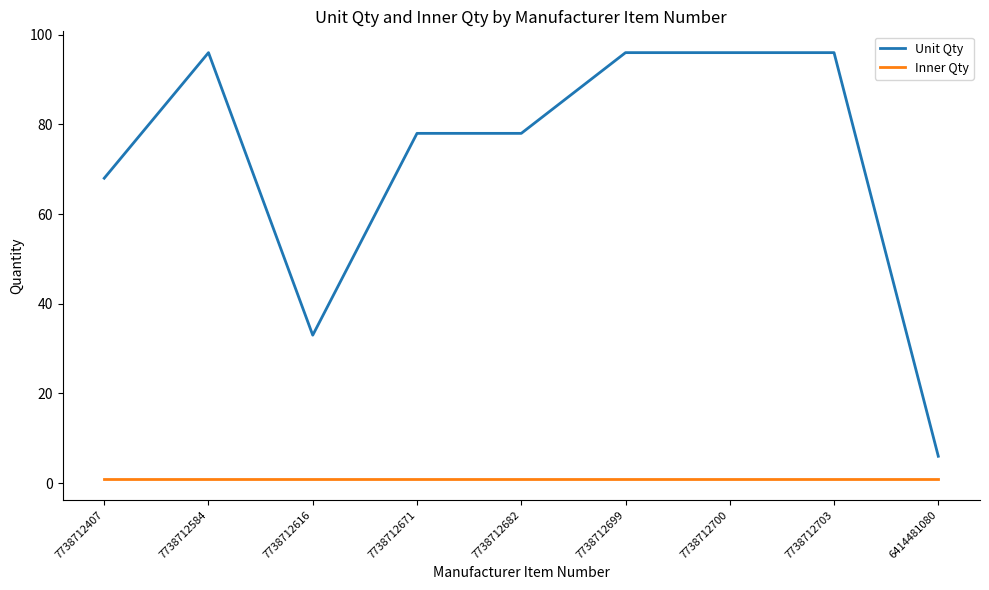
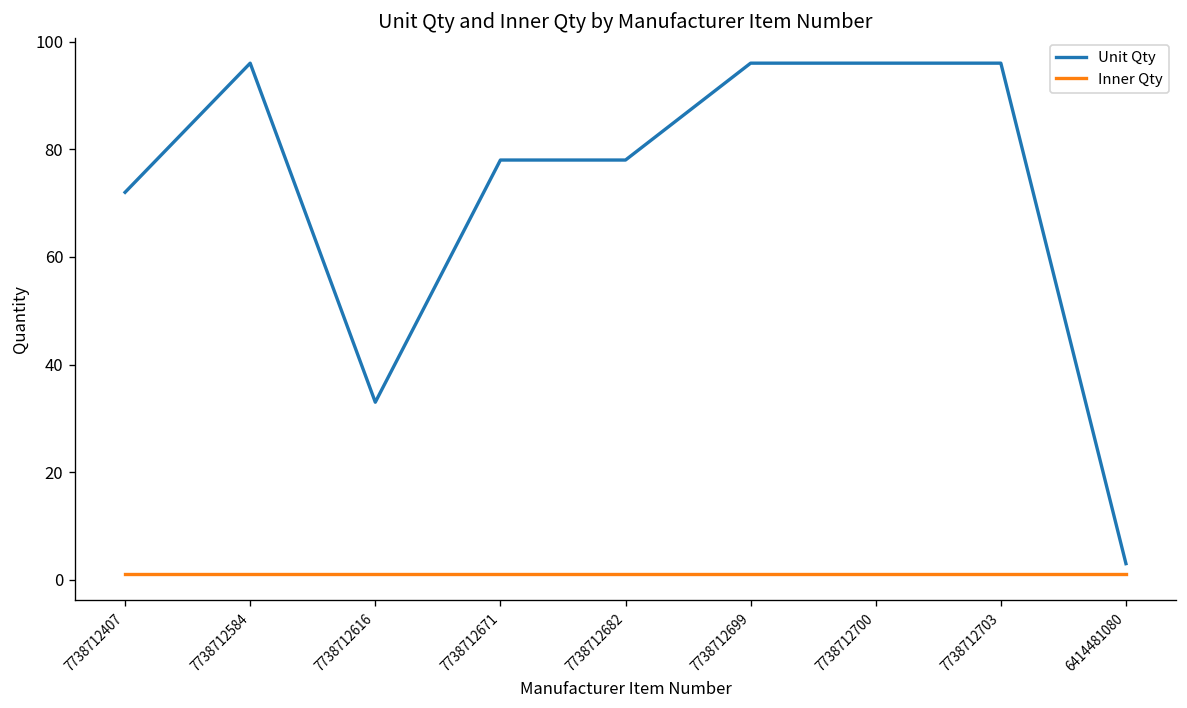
  {
    "Unit Qty": {
-     "7738712407": 68,
+     "7738712407": 72,
      "7738712584": 96,
      "7738712616": 33,
      "7738712671": 78,
      "7738712682": 78,
      "7738712699": 96,
      "7738712700": 96,
      "7738712703": 96,
-     "6414481080": 6
+     "6414481080": 3
    },
    "Inner Qty": {
      "7738712407": 1,
      "7738712584": 1,
      "7738712616": 1,
      "7738712671": 1,
      "7738712682": 1,
      "7738712699": 1,
      "7738712700": 1,
      "7738712703": 1,
      "6414481080": 1
    }
  }
